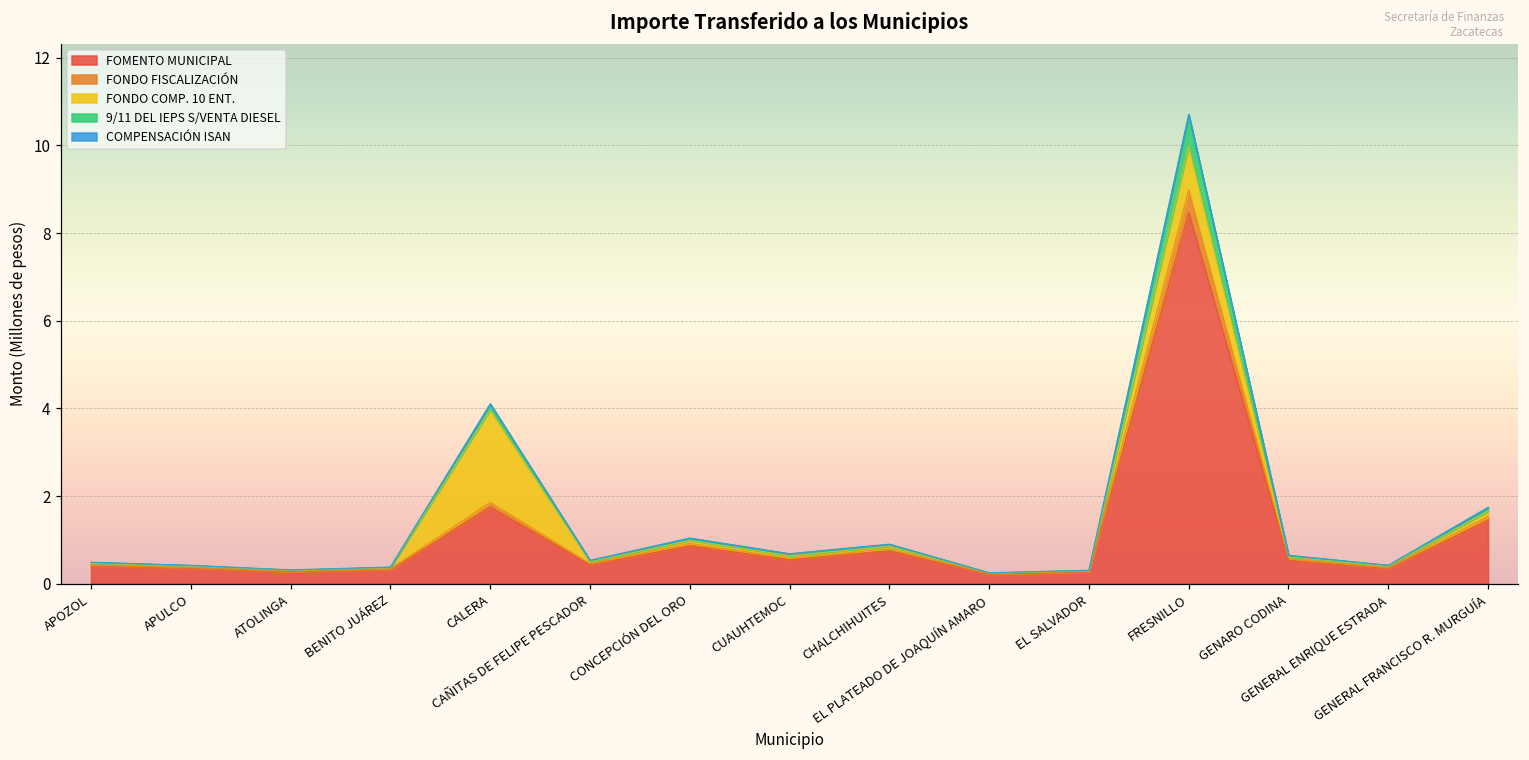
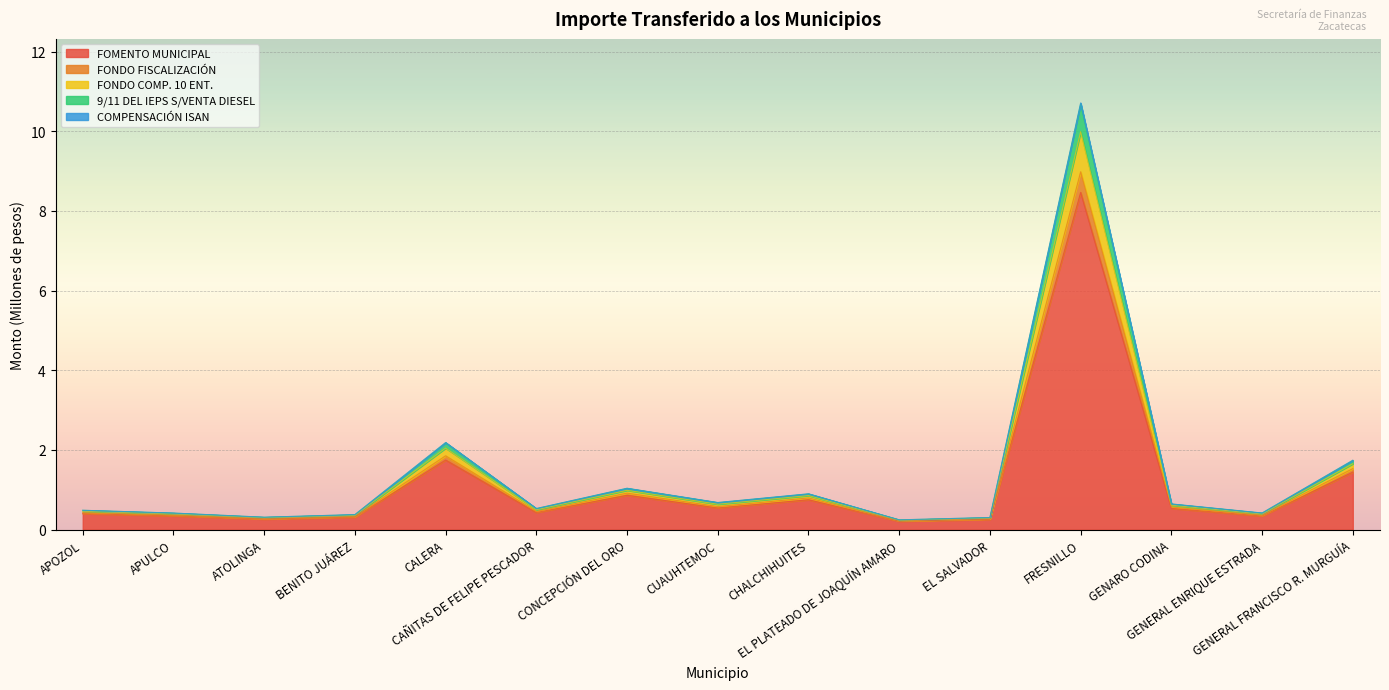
  {
    "FONDO COMP. 10 ENT.": {
-     "CALERA": 2.1,
+     "CALERA": 0.2,
      "FRESNILLO": 1.0,
      "GENERAL FRANCISCO R. MURGUÍA": 0.1
    }
  }
